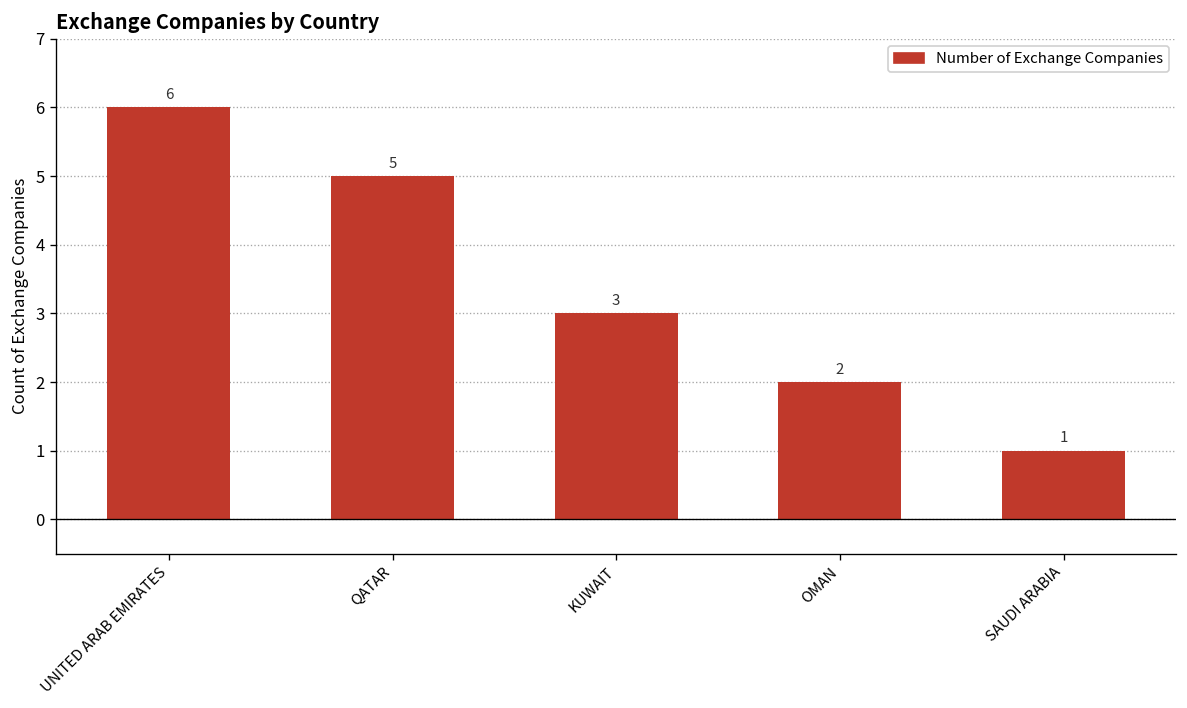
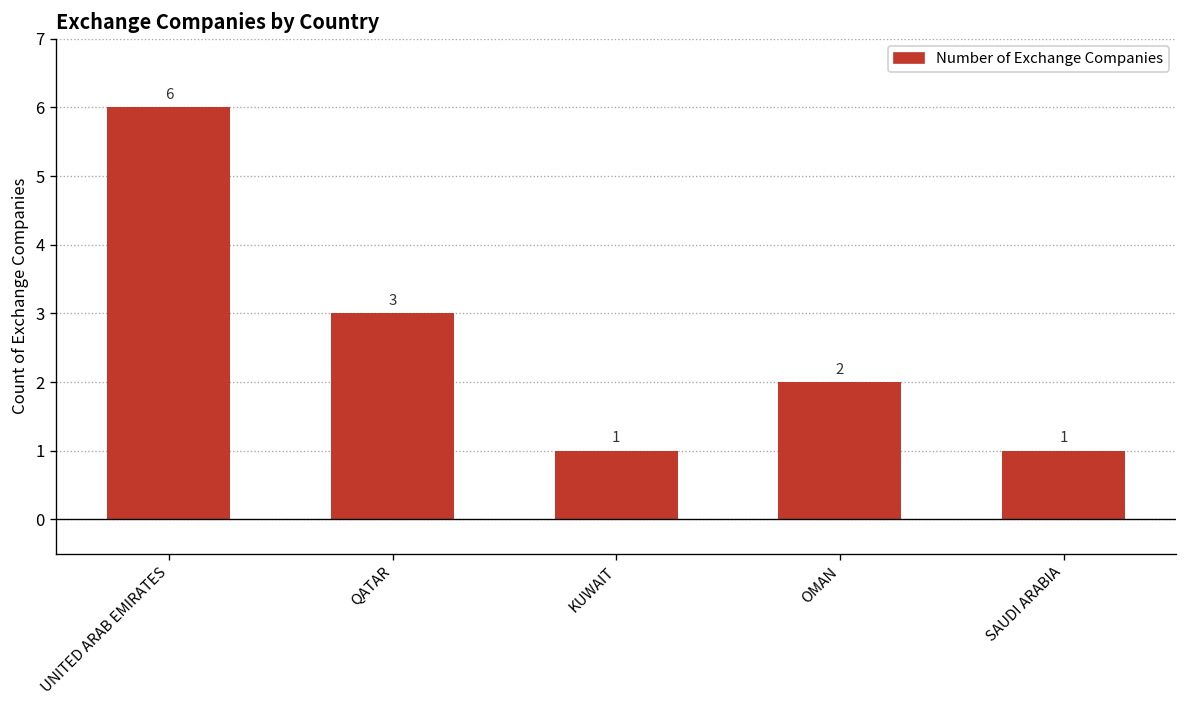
  {
    "UNITED ARAB EMIRATES": 6,
-   "QATAR": 5,
-   "KUWAIT": 3,
+   "QATAR": 3,
+   "KUWAIT": 1,
    "OMAN": 2,
    "SAUDI ARABIA": 1
  }
